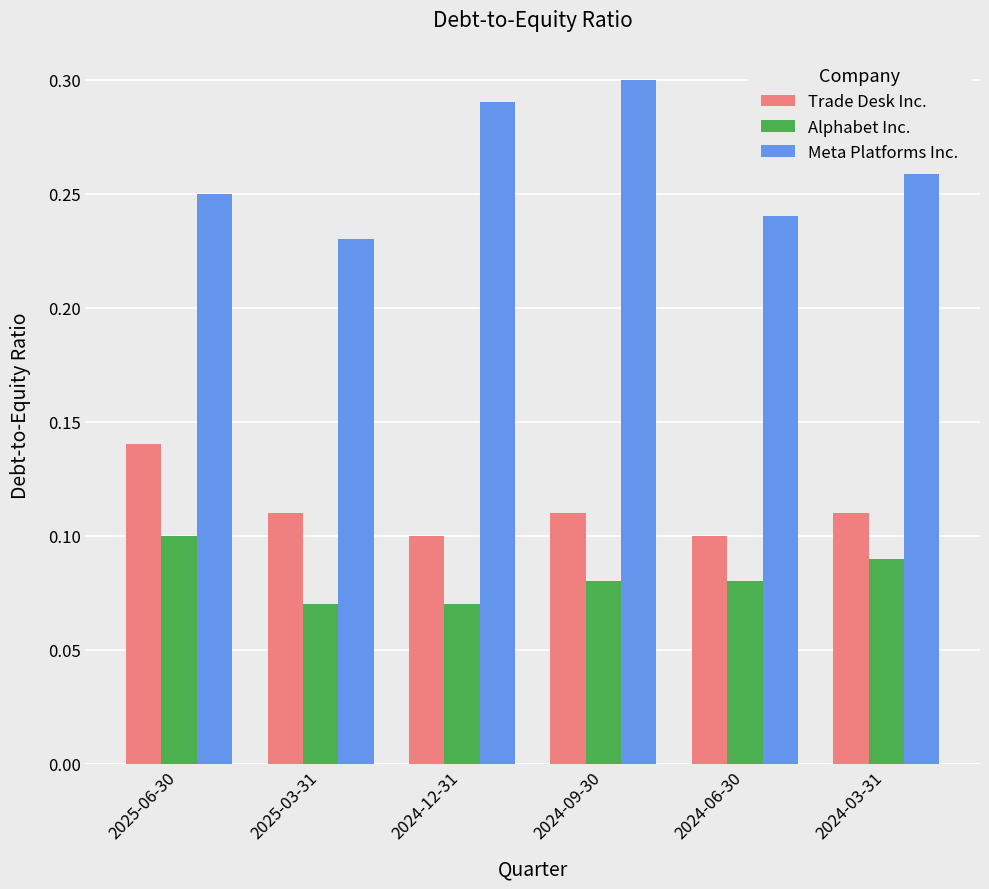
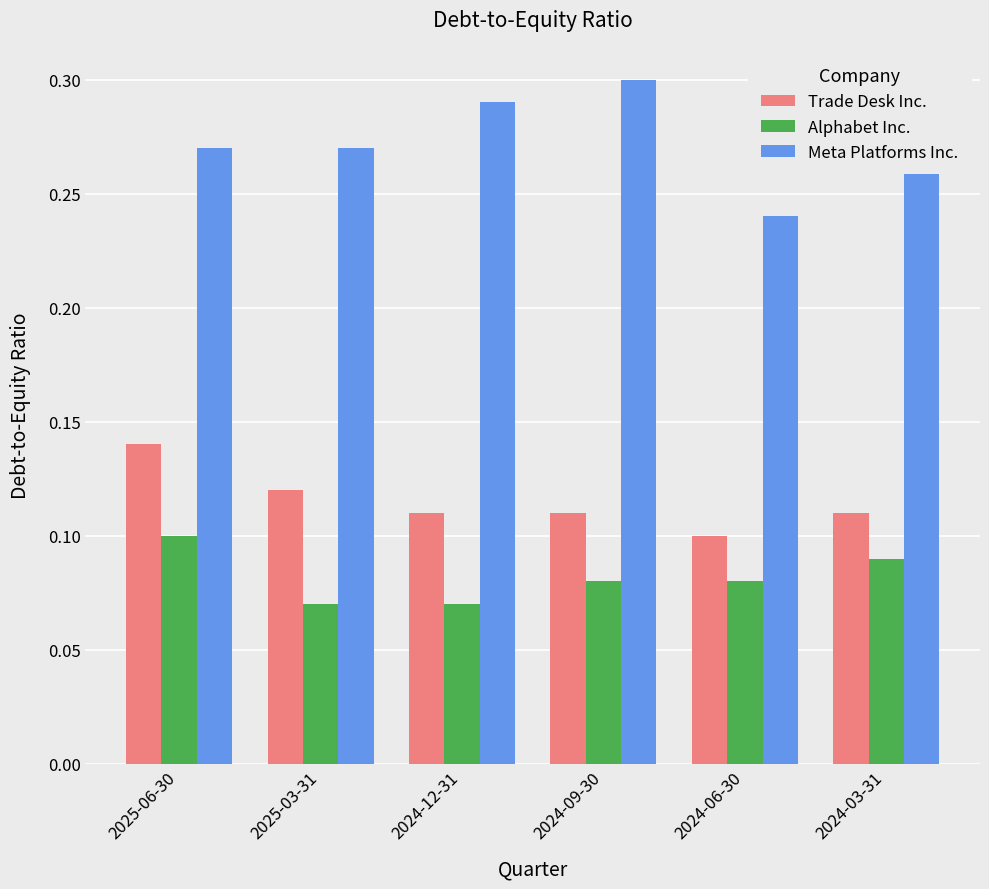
  {
    "Trade Desk Inc.": {
      "2025-06-30": 0.14,
-     "2025-03-31": 0.11,
-     "2024-12-31": 0.10,
+     "2025-03-31": 0.12,
+     "2024-12-31": 0.11,
      "2024-09-30": 0.11,
      "2024-06-30": 0.10,
      "2024-03-31": 0.11
    },
    "Alphabet Inc.": {
      "2025-06-30": 0.10,
      "2025-03-31": 0.07,
      "2024-12-31": 0.07,
      "2024-09-30": 0.08,
      "2024-06-30": 0.08,
      "2024-03-31": 0.09
    },
    "Meta Platforms Inc.": {
-     "2025-06-30": 0.25,
-     "2025-03-31": 0.23,
+     "2025-06-30": 0.27,
+     "2025-03-31": 0.27,
      "2024-12-31": 0.29,
      "2024-09-30": 0.30,
      "2024-06-30": 0.24
    }
  }
